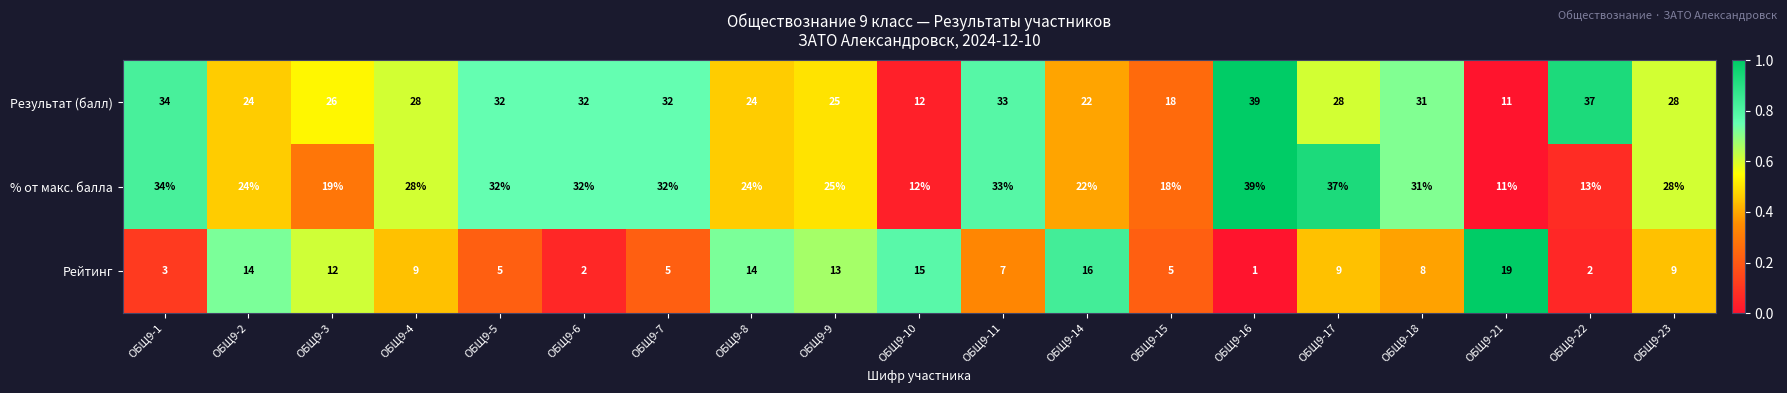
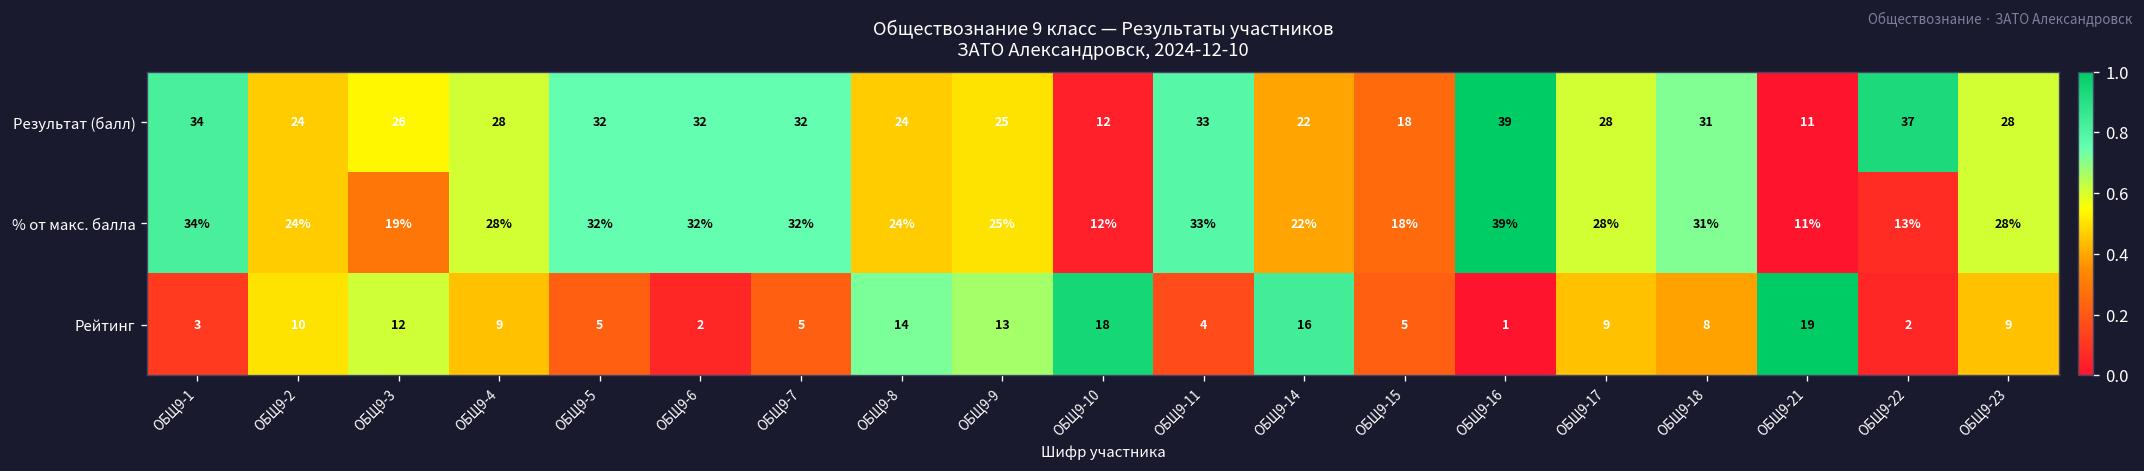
  {
    "Результат (балл)": {
      "ОБЩ9-1": "34",
      "ОБЩ9-2": "24",
      "ОБЩ9-3": "26",
      "ОБЩ9-4": "28",
      "ОБЩ9-5": "32",
      "ОБЩ9-6": "32",
      "ОБЩ9-7": "32",
      "ОБЩ9-8": "24",
      "ОБЩ9-9": "25",
      "ОБЩ9-10": "12",
      "ОБЩ9-11": "33",
      "ОБЩ9-14": "22",
      "ОБЩ9-15": "18",
      "ОБЩ9-16": "39",
      "ОБЩ9-17": "28",
      "ОБЩ9-18": "31",
      "ОБЩ9-21": "11",
      "ОБЩ9-22": "37",
      "ОБЩ9-23": "28"
    },
    "% от макс. балла": {
      "ОБЩ9-1": "34%",
      "ОБЩ9-2": "24%",
      "ОБЩ9-3": "19%",
      "ОБЩ9-4": "28%",
      "ОБЩ9-5": "32%",
      "ОБЩ9-6": "32%",
      "ОБЩ9-7": "32%",
      "ОБЩ9-8": "24%",
      "ОБЩ9-9": "25%",
      "ОБЩ9-10": "12%",
      "ОБЩ9-11": "33%",
      "ОБЩ9-14": "22%",
      "ОБЩ9-15": "18%",
      "ОБЩ9-16": "39%",
-     "ОБЩ9-17": "37%",
+     "ОБЩ9-17": "28%",
      "ОБЩ9-18": "31%",
      "ОБЩ9-21": "11%",
      "ОБЩ9-22": "13%",
      "ОБЩ9-23": "28%"
    },
    "Рейтинг": {
      "ОБЩ9-1": "3",
-     "ОБЩ9-2": "14",
+     "ОБЩ9-2": "10",
      "ОБЩ9-3": "12",
      "ОБЩ9-4": "9",
      "ОБЩ9-5": "5",
      "ОБЩ9-6": "2",
      "ОБЩ9-7": "5",
      "ОБЩ9-8": "14",
      "ОБЩ9-9": "13",
-     "ОБЩ9-10": "15",
-     "ОБЩ9-11": "7",
+     "ОБЩ9-10": "18",
+     "ОБЩ9-11": "4",
      "ОБЩ9-14": "16",
      "ОБЩ9-15": "5",
      "ОБЩ9-16": "1",
      "ОБЩ9-17": "9",
      "ОБЩ9-18": "8",
      "ОБЩ9-21": "19",
      "ОБЩ9-22": "2",
      "ОБЩ9-23": "9"
    }
  }
